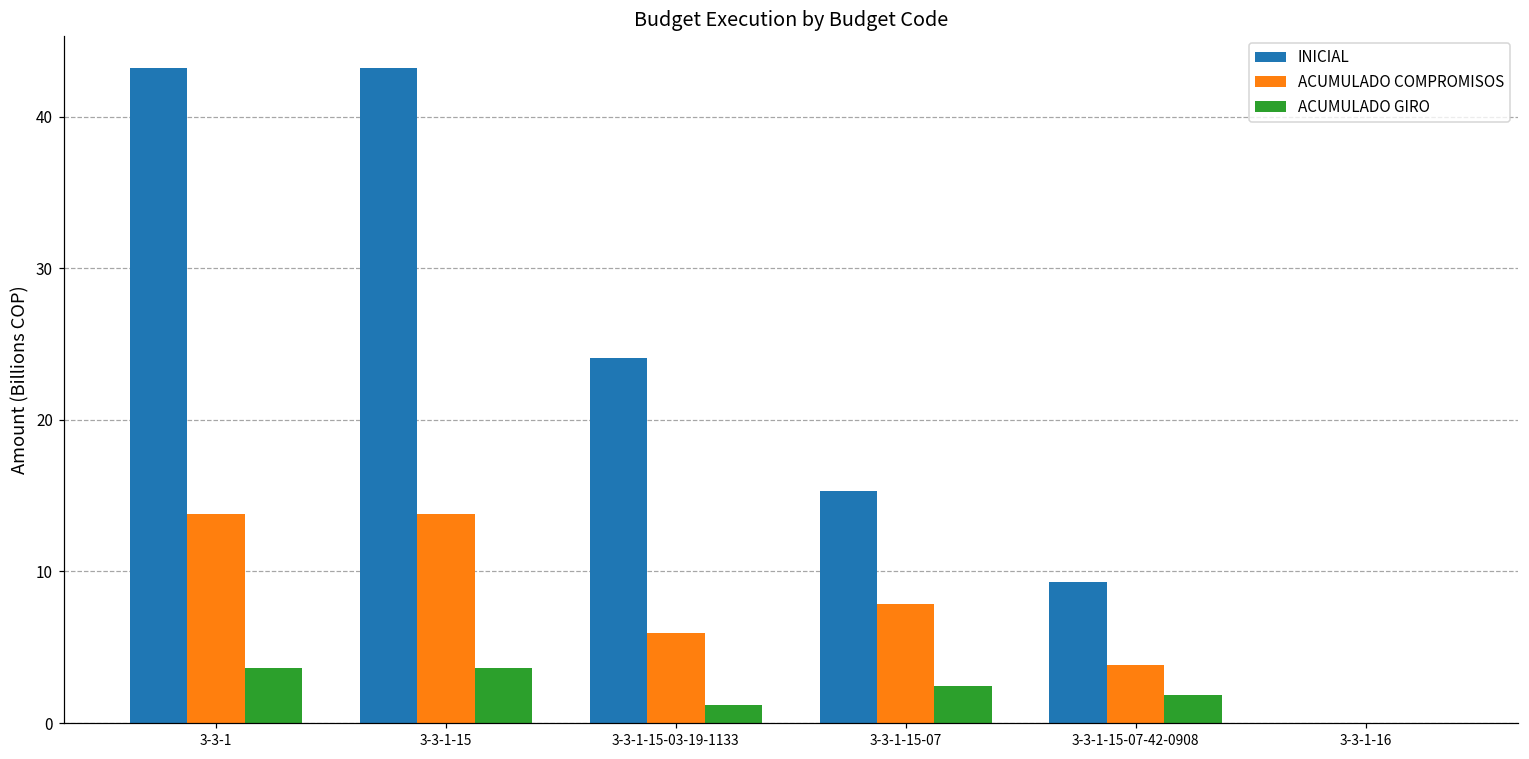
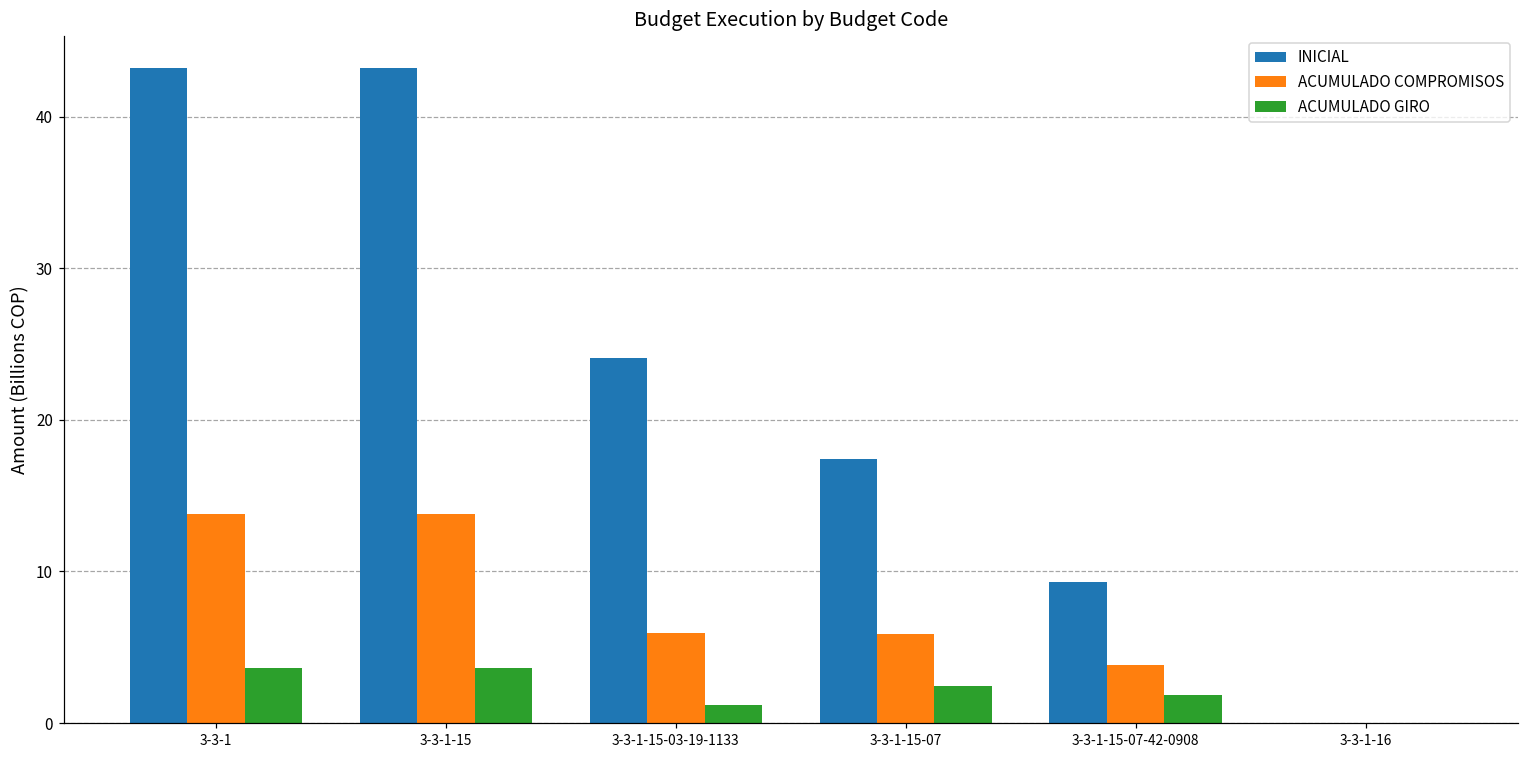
  {
    "INICIAL": {
      "3-3-1": 43.2,
      "3-3-1-15": 43.2,
      "3-3-1-15-03-19-1133": 24.1,
-     "3-3-1-15-07": 15.3,
+     "3-3-1-15-07": 17.4,
      "3-3-1-15-07-42-0908": 9.3,
      "3-3-1-16": 0.0
    },
    "ACUMULADO COMPROMISOS": {
      "3-3-1": 13.8,
      "3-3-1-15": 13.8,
      "3-3-1-15-03-19-1133": 6.0,
-     "3-3-1-15-07": 7.8,
+     "3-3-1-15-07": 5.9,
      "3-3-1-15-07-42-0908": 3.8,
      "3-3-1-16": 0.0
    },
    "ACUMULADO GIRO": {
      "3-3-1": 3.6,
      "3-3-1-15": 3.6,
      "3-3-1-15-03-19-1133": 1.2,
      "3-3-1-15-07": 2.4,
      "3-3-1-15-07-42-0908": 1.8,
      "3-3-1-16": 0.0
    }
  }
